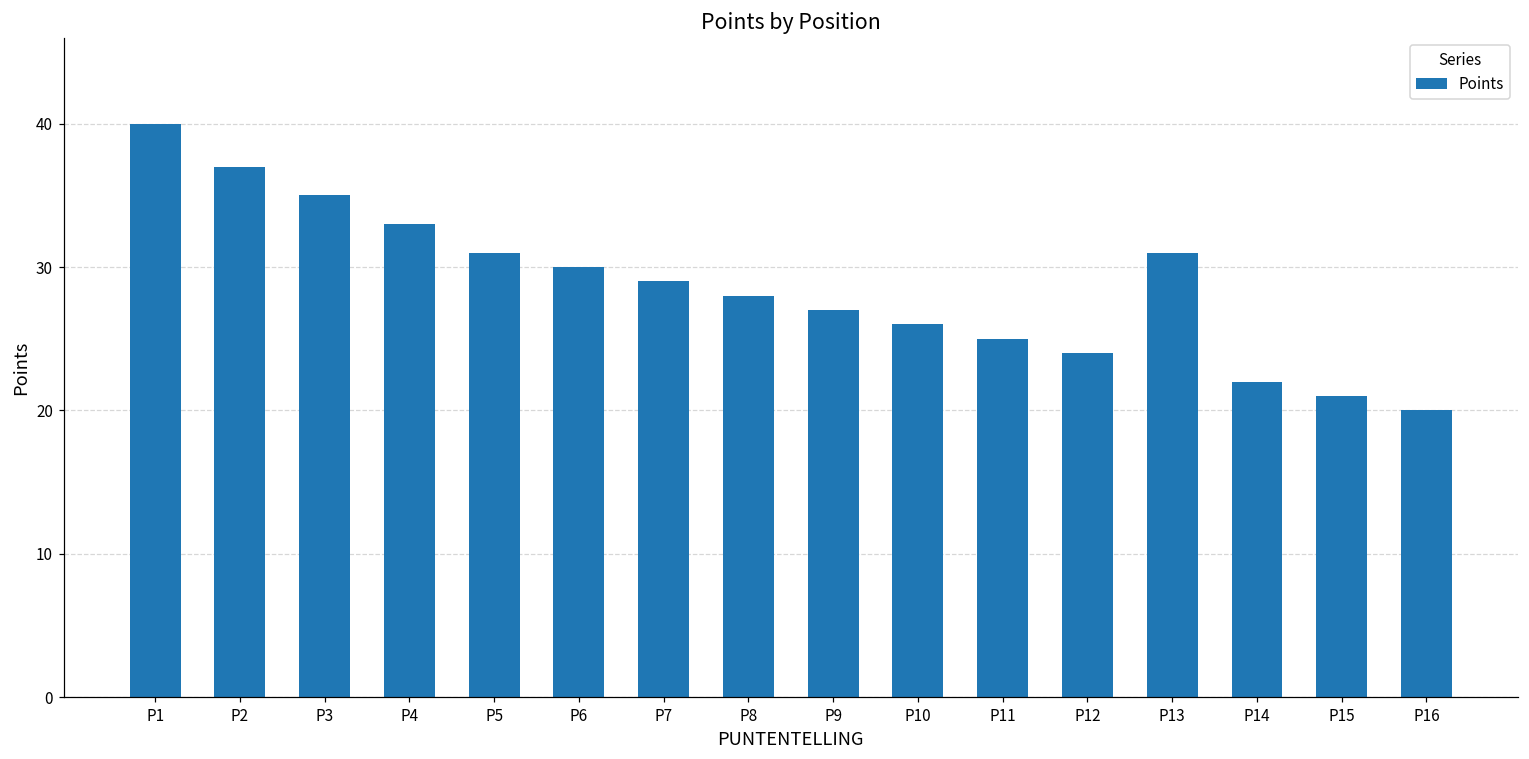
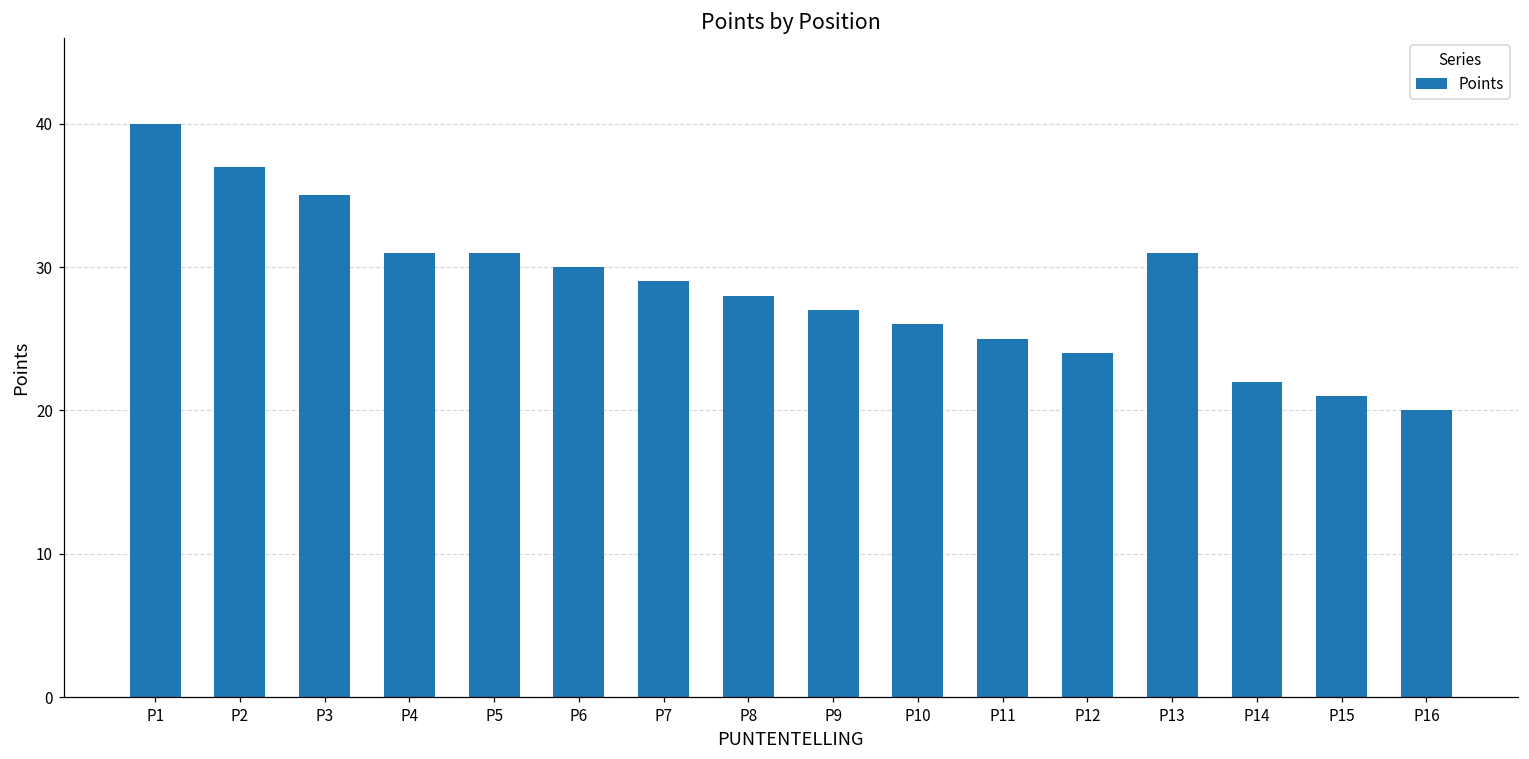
  {
    "P1": 40,
    "P2": 37,
    "P3": 35,
-   "P4": 33,
+   "P4": 31,
    "P5": 31,
    "P6": 30,
    "P7": 29,
    "P8": 28,
    "P9": 27,
    "P10": 26,
    "P11": 25,
    "P12": 24,
    "P13": 31,
    "P14": 22,
    "P15": 21,
    "P16": 20
  }
